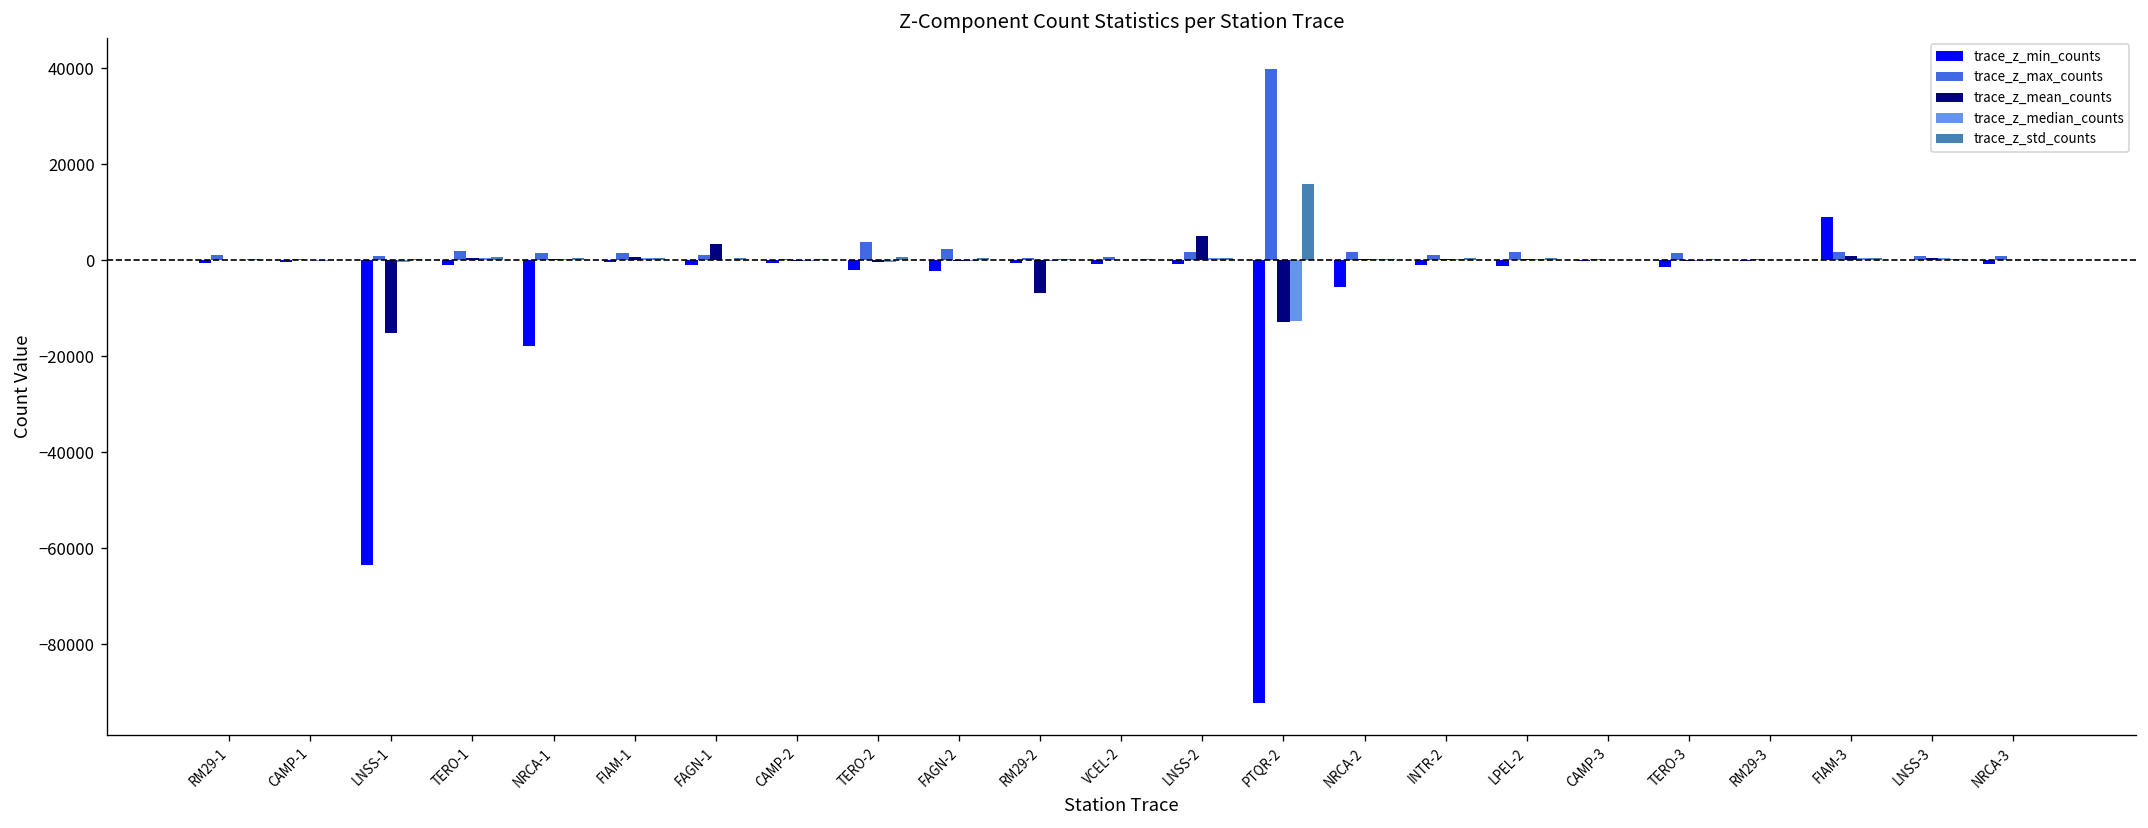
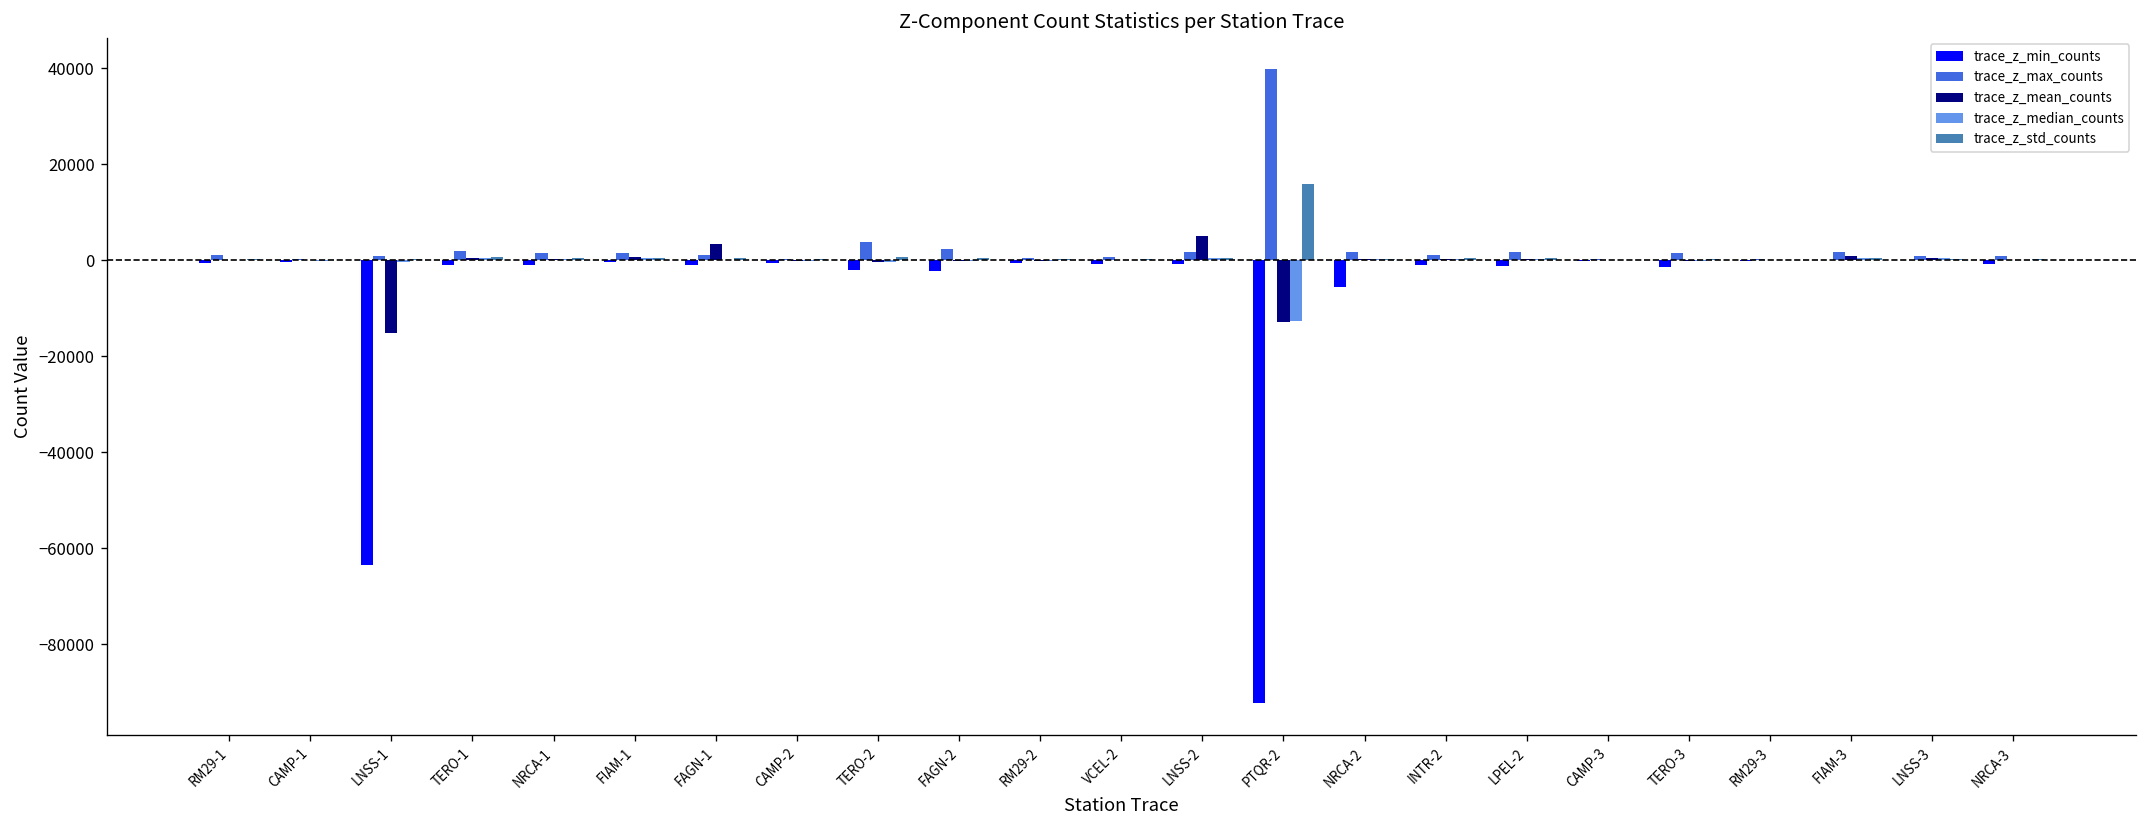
  {
    "trace_z_min_counts": {
      "RM29-1": -1000,
      "LNSS-1": -63000,
      "TERO-1": -1000,
-     "NRCA-1": -18000,
+     "NRCA-1": -1000,
      "FAGN-1": -1000,
      "CAMP-2": -1000,
      "TERO-2": -2000,
      "FAGN-2": -2000,
      "RM29-2": -1000,
      "VCEL-2": -1000,
      "LNSS-2": -1000,
      "PTQR-2": -92000,
      "NRCA-2": -6000,
      "INTR-2": -1000,
      "LPEL-2": -1000,
      "TERO-3": -1000,
-     "FIAM-3": 9000,
+     "FIAM-3": 0,
      "NRCA-3": -1000
    },
    "trace_z_mean_counts": {
      "LNSS-1": -15000,
      "FAGN-1": 3000,
-     "RM29-2": -7000,
+     "RM29-2": 0,
      "LNSS-2": 5000,
      "PTQR-2": -13000,
      "FIAM-3": 1000
    }
  }
